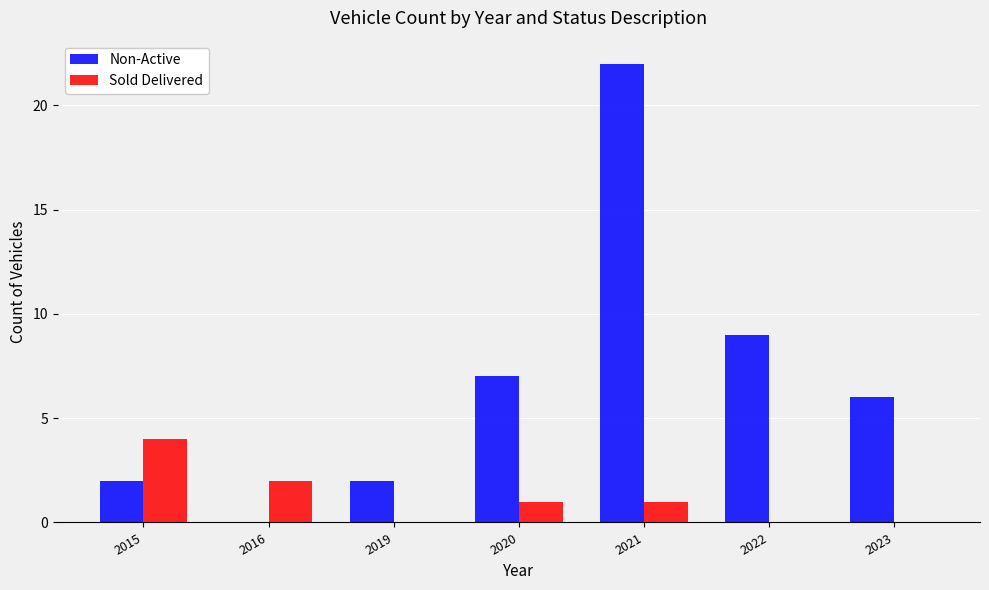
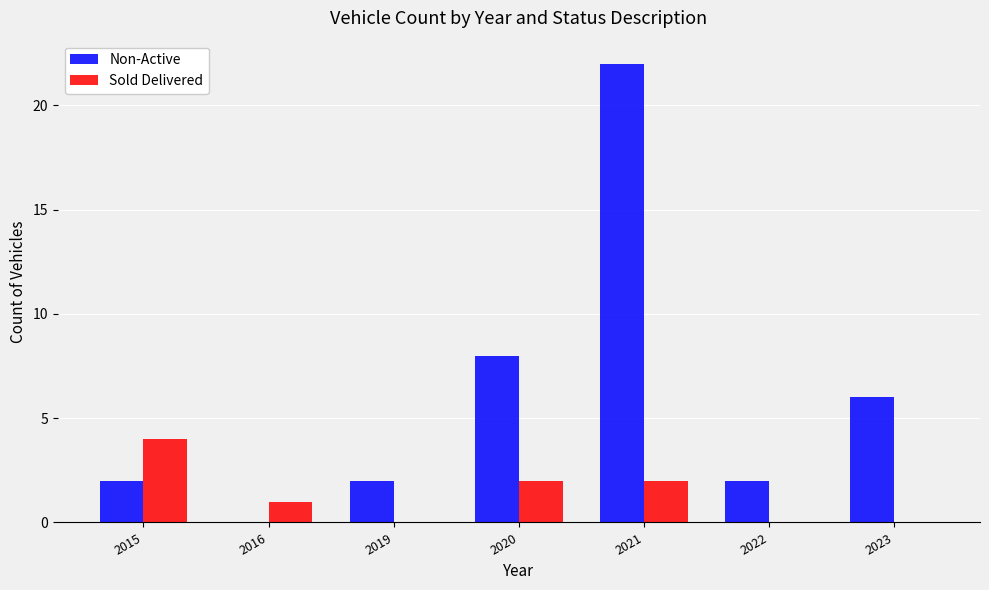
  {
    "Non-Active": {
      "2015": 2,
      "2016": 0,
      "2019": 2,
-     "2020": 7,
+     "2020": 8,
      "2021": 22,
-     "2022": 9,
+     "2022": 2,
      "2023": 6
    },
    "Sold Delivered": {
      "2015": 4,
-     "2016": 2,
+     "2016": 1,
      "2019": 0,
-     "2020": 1,
-     "2021": 1,
+     "2020": 2,
+     "2021": 2,
      "2022": 0,
      "2023": 0
    }
  }
